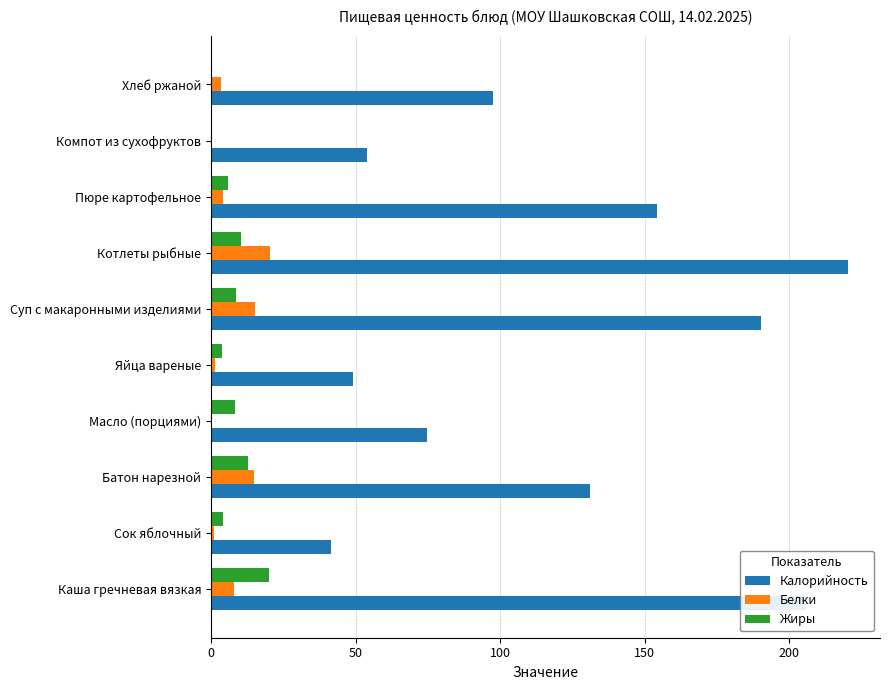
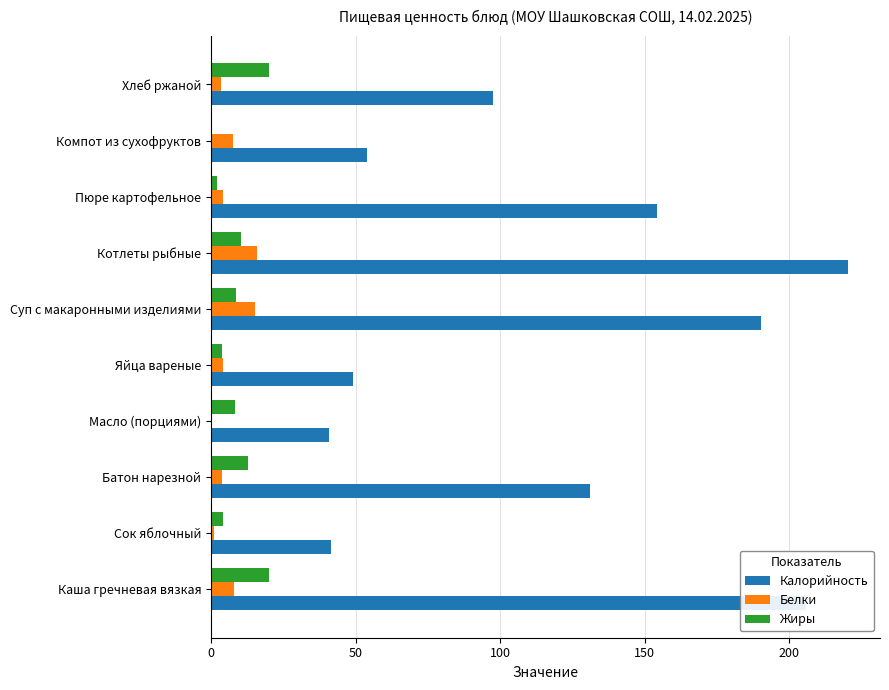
  {
    "Калорийность": {
      "Хлеб ржаной": 97,
      "Компот из сухофруктов": 54,
      "Пюре картофельное": 154,
      "Котлеты рыбные": 220,
      "Суп с макаронными изделиями": 190,
      "Яйца вареные": 49,
-     "Масло (порциями)": 75,
+     "Масло (порциями)": 41,
      "Батон нарезной": 131,
      "Сок яблочный": 42
    },
    "Белки": {
      "Хлеб ржаной": 3,
-     "Компот из сухофруктов": 0,
+     "Компот из сухофруктов": 8,
      "Пюре картофельное": 4,
-     "Котлеты рыбные": 20,
+     "Котлеты рыбные": 16,
      "Суп с макаронными изделиями": 15,
-     "Яйца вареные": 1,
-     "Батон нарезной": 15,
+     "Яйца вареные": 4,
+     "Батон нарезной": 4,
      "Сок яблочный": 1,
      "Каша гречневая вязкая": 8
    },
    "Жиры": {
-     "Хлеб ржаной": 0,
+     "Хлеб ржаной": 20,
      "Компот из сухофруктов": 0,
-     "Пюре картофельное": 6,
+     "Пюре картофельное": 2,
      "Котлеты рыбные": 10,
      "Суп с макаронными изделиями": 9,
      "Яйца вареные": 4,
      "Масло (порциями)": 8,
      "Батон нарезной": 13,
      "Сок яблочный": 4,
      "Каша гречневая вязкая": 20
    }
  }
